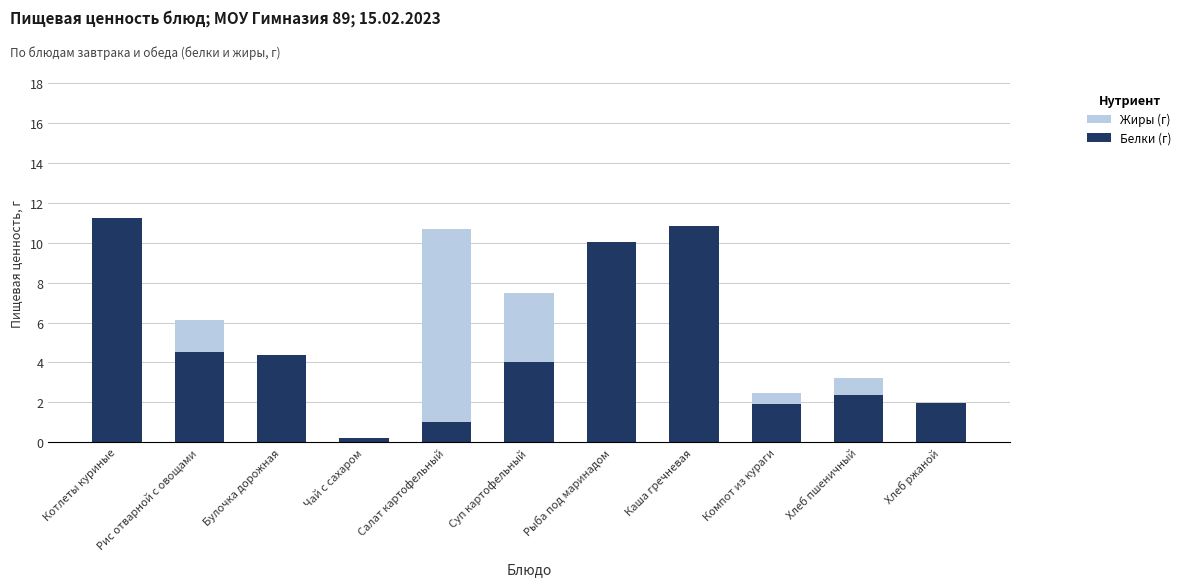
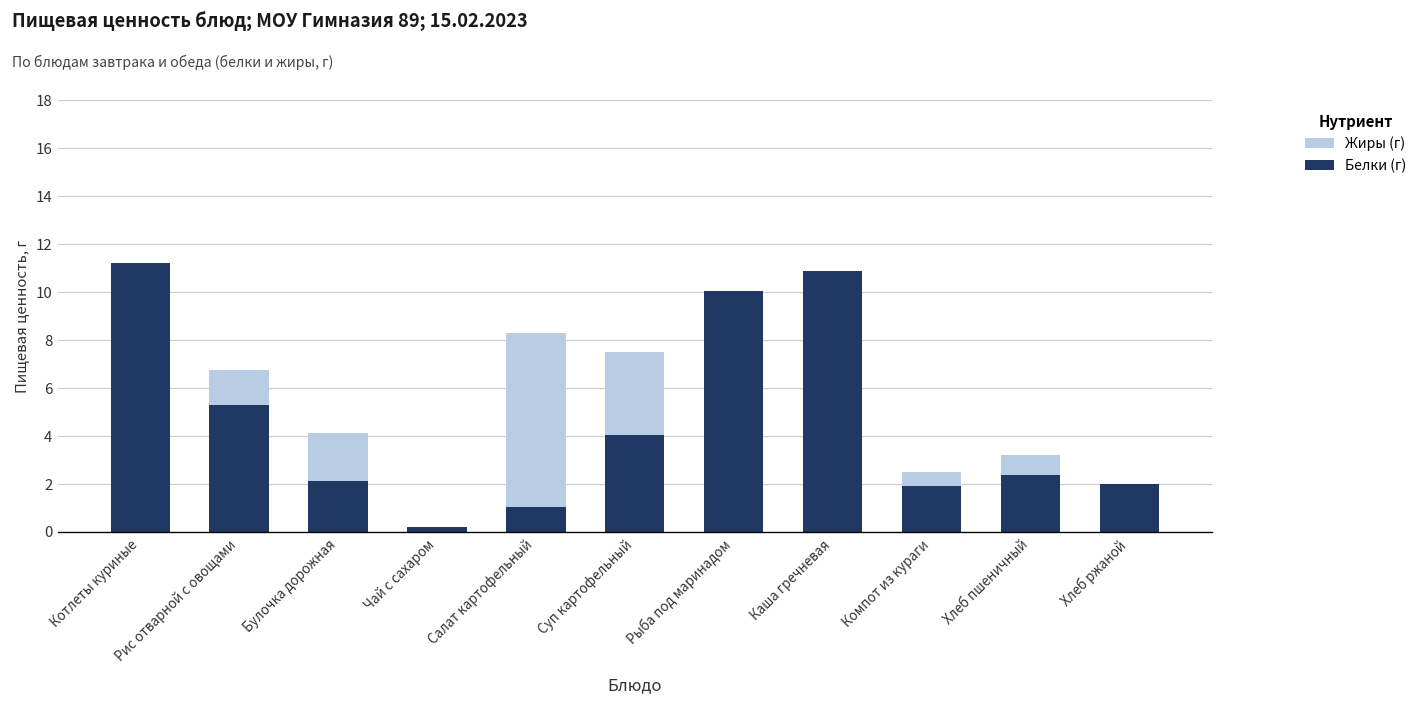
  {
    "Жиры (г)": {
-     "Рис отварной с овощами": 6.1,
+     "Рис отварной с овощами": 6.8,
      "Чай с сахаром": 0.0,
-     "Салат картофельный": 10.7,
+     "Салат картофельный": 8.3,
      "Суп картофельный": 7.5,
      "Компот из кураги": 2.5,
      "Хлеб пшеничный": 3.2
    },
    "Белки (г)": {
      "Котлеты куриные": 11.2,
-     "Рис отварной с овощами": 4.5,
-     "Булочка дорожная": 4.4,
+     "Рис отварной с овощами": 5.3,
+     "Булочка дорожная": 2.1,
      "Чай с сахаром": 0.2,
      "Рыба под маринадом": 10.1,
      "Каша гречневая": 10.9,
      "Хлеб ржаной": 2.0
    }
  }
